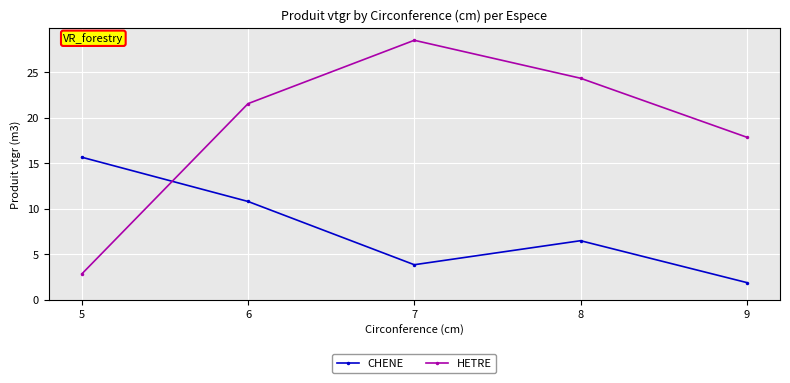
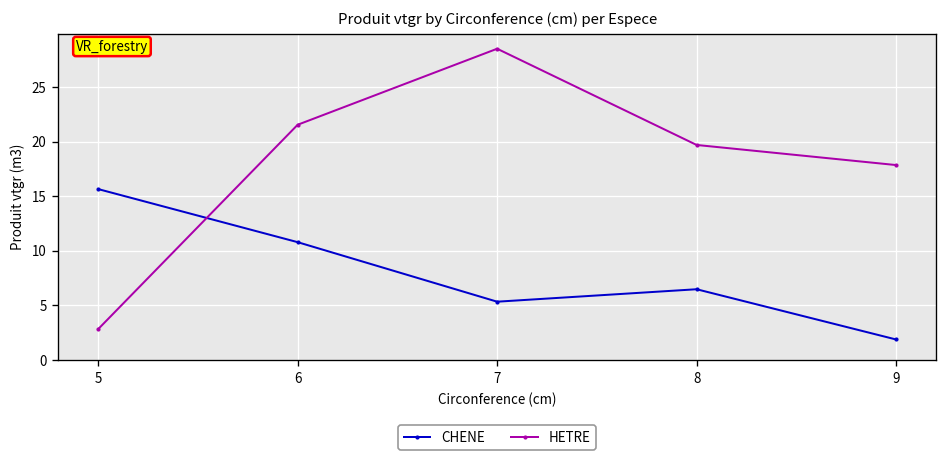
  {
    "CHENE": {
      "5": 16,
      "6": 11,
-     "7": 4,
+     "7": 5,
      "8": 6,
      "9": 2
    },
    "HETRE": {
      "5": 3,
      "6": 22,
      "7": 29,
-     "8": 24,
+     "8": 20,
      "9": 18
    }
  }
